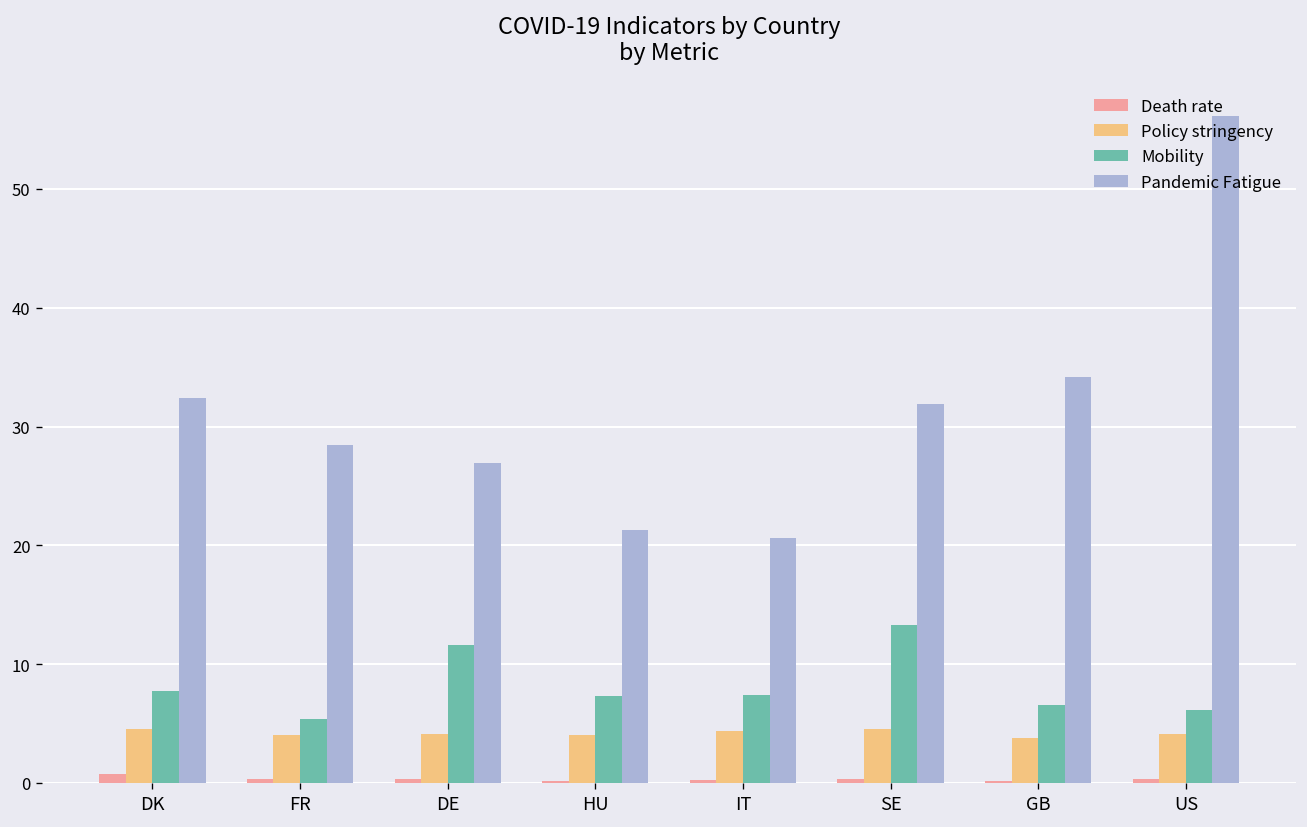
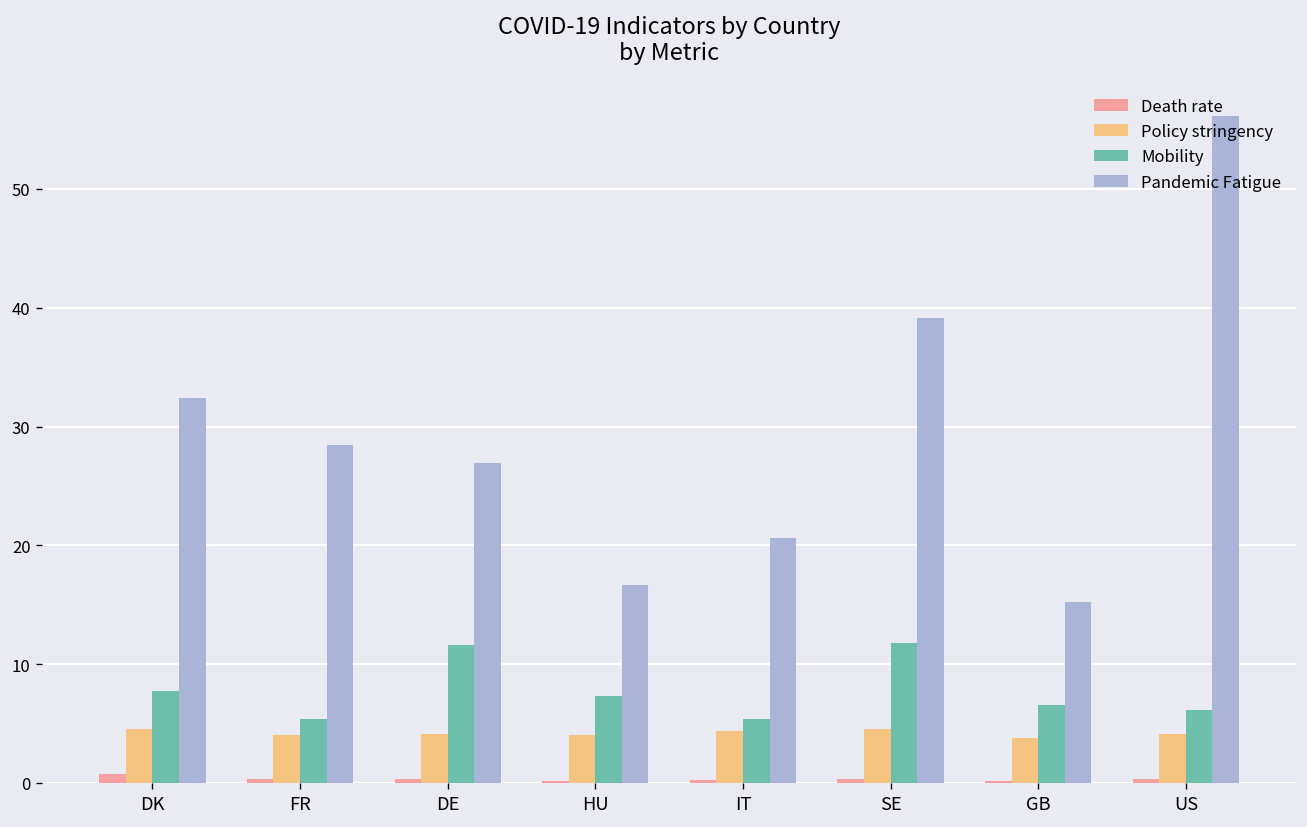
  {
    "Mobility": {
      "DK": 8,
      "FR": 5,
      "DE": 12,
      "HU": 7,
-     "IT": 7,
-     "SE": 13,
+     "IT": 5,
+     "SE": 12,
      "GB": 7,
      "US": 6
    },
    "Pandemic Fatigue": {
      "DK": 32,
      "FR": 28,
      "DE": 27,
-     "HU": 21,
+     "HU": 17,
      "IT": 21,
-     "SE": 32,
-     "GB": 34,
+     "SE": 39,
+     "GB": 15,
      "US": 56
    }
  }
